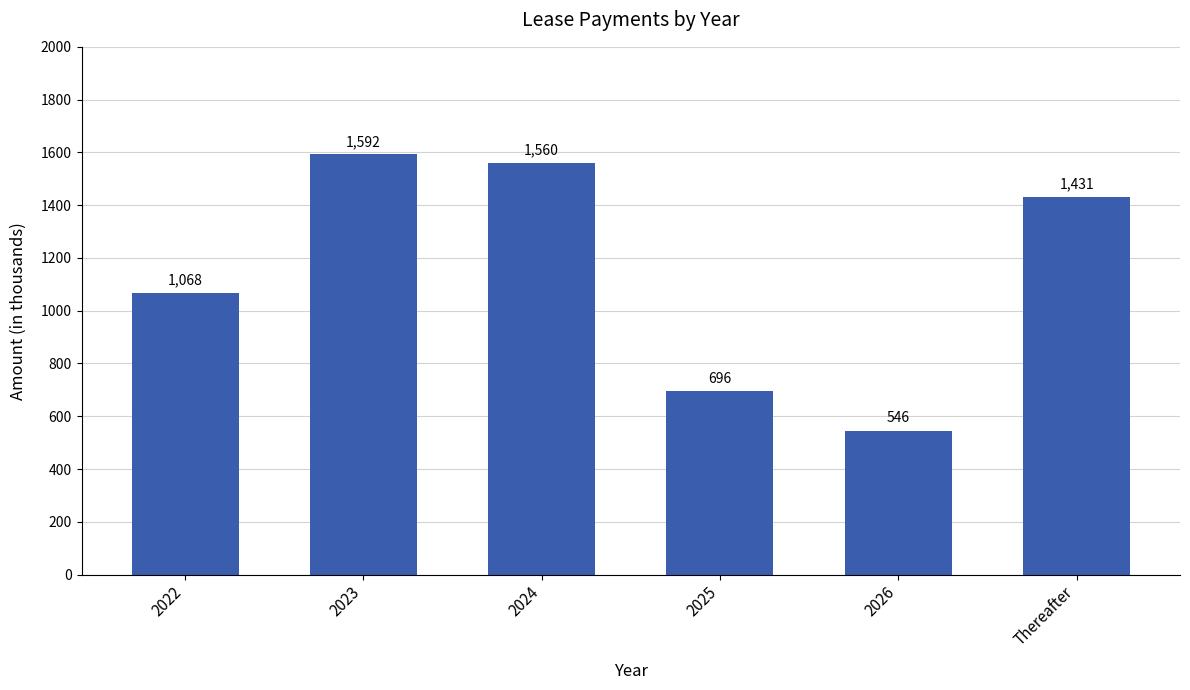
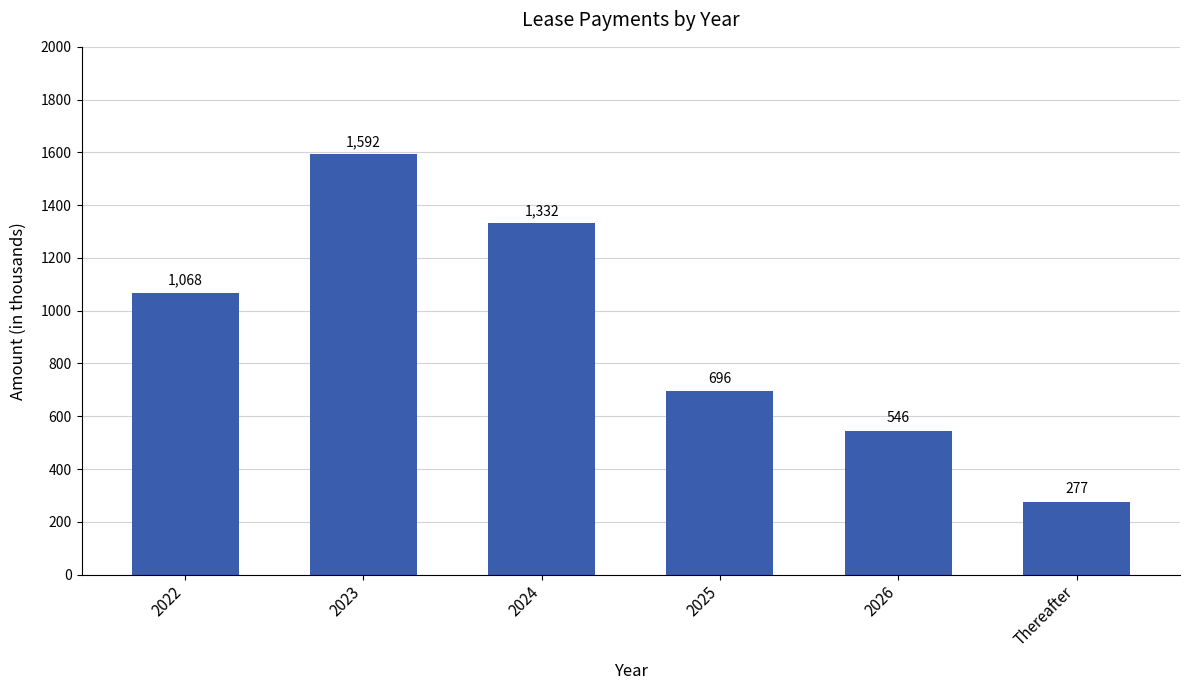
  {
    "2022": "1,068",
    "2023": "1,592",
-   "2024": "1,560",
+   "2024": "1,332",
    "2025": "696",
    "2026": "546",
-   "Thereafter": "1,431"
+   "Thereafter": "277"
  }
